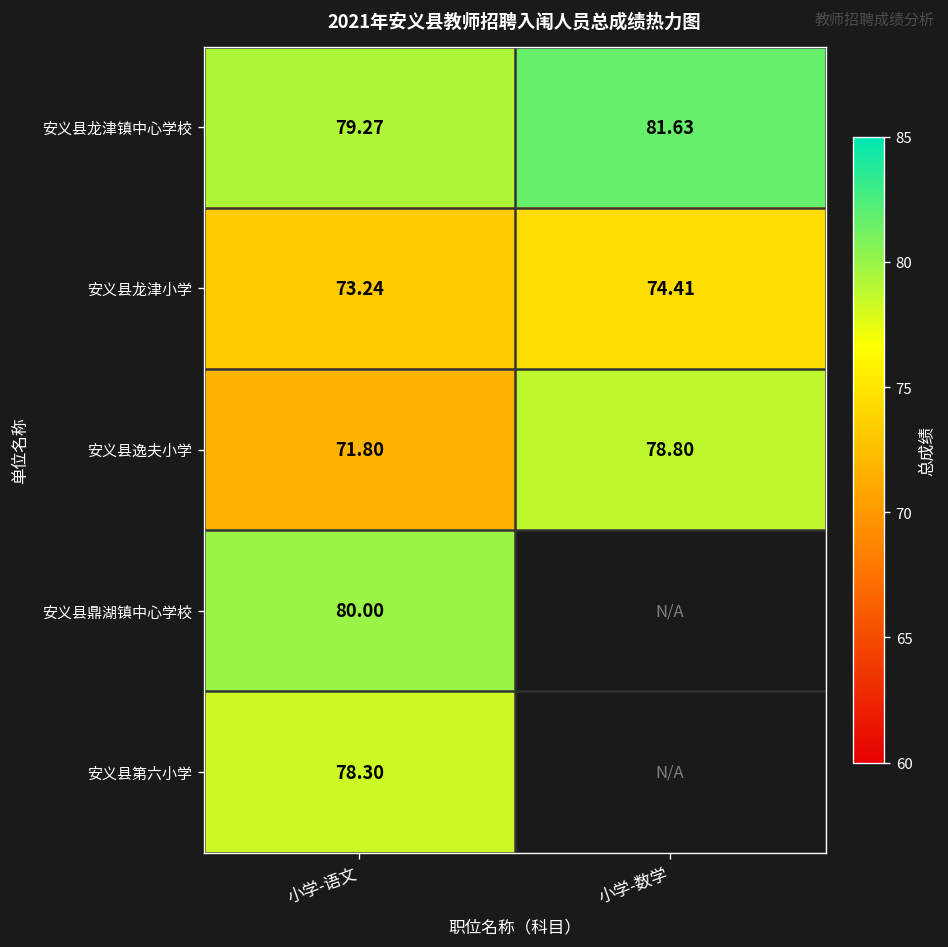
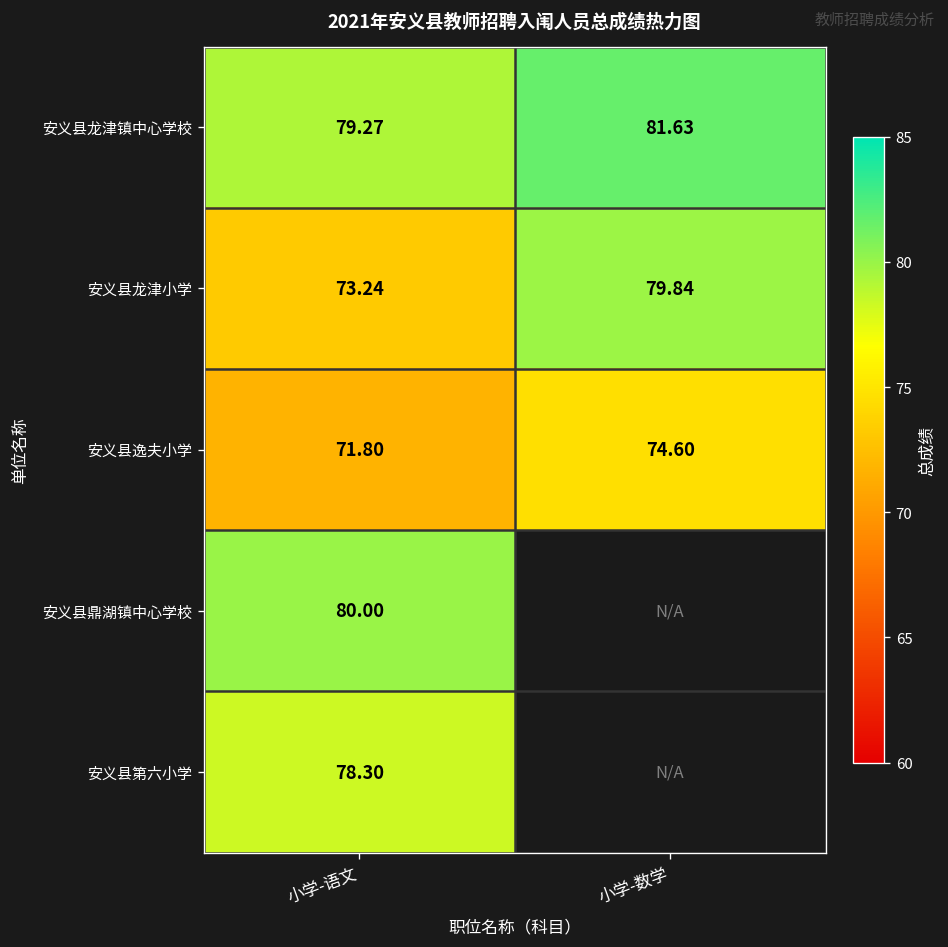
  {
    "安义县龙津镇中心学校": {
      "小学-语文": 79.27,
      "小学-数学": 81.63
    },
    "安义县龙津小学": {
      "小学-语文": 73.24,
-     "小学-数学": 74.41
+     "小学-数学": 79.84
    },
    "安义县逸夫小学": {
      "小学-语文": 71.80,
-     "小学-数学": 78.80
+     "小学-数学": 74.60
    },
    "安义县鼎湖镇中心学校": {
      "小学-语文": 80.00
    },
    "安义县第六小学": {
      "小学-语文": 78.30
    }
  }
